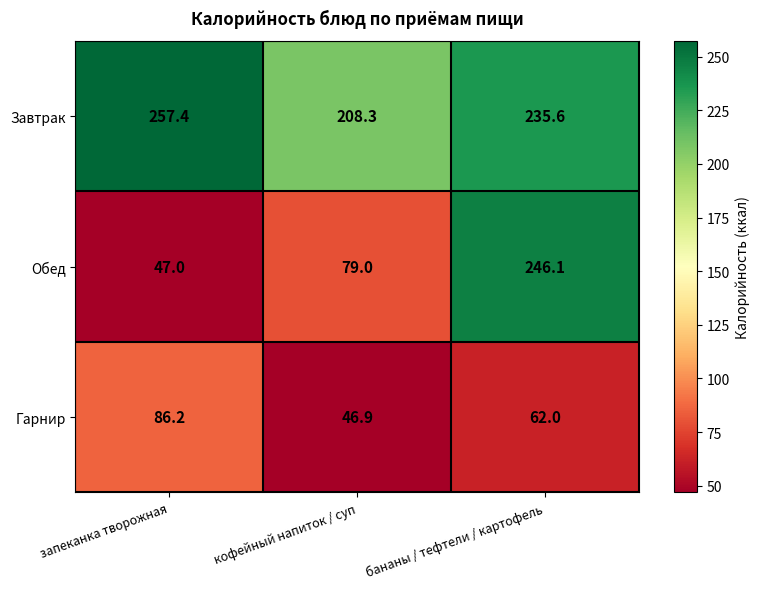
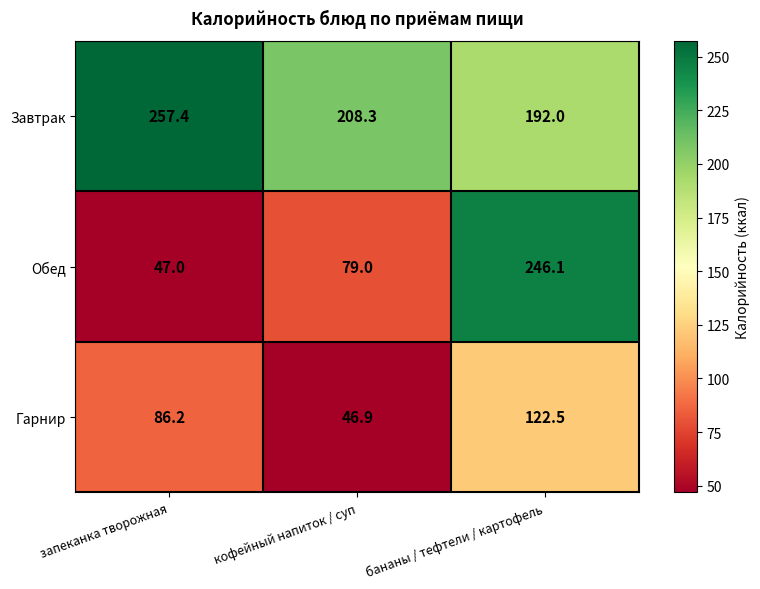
  {
    "Завтрак": {
      "запеканка творожная": 257.4,
      "кофейный напиток / суп": 208.3,
-     "бананы / тефтели / картофель": 235.6
+     "бананы / тефтели / картофель": 192.0
    },
    "Обед": {
      "запеканка творожная": 47.0,
      "кофейный напиток / суп": 79.0,
      "бананы / тефтели / картофель": 246.1
    },
    "Гарнир": {
      "запеканка творожная": 86.2,
      "кофейный напиток / суп": 46.9,
-     "бананы / тефтели / картофель": 62.0
+     "бананы / тефтели / картофель": 122.5
    }
  }
